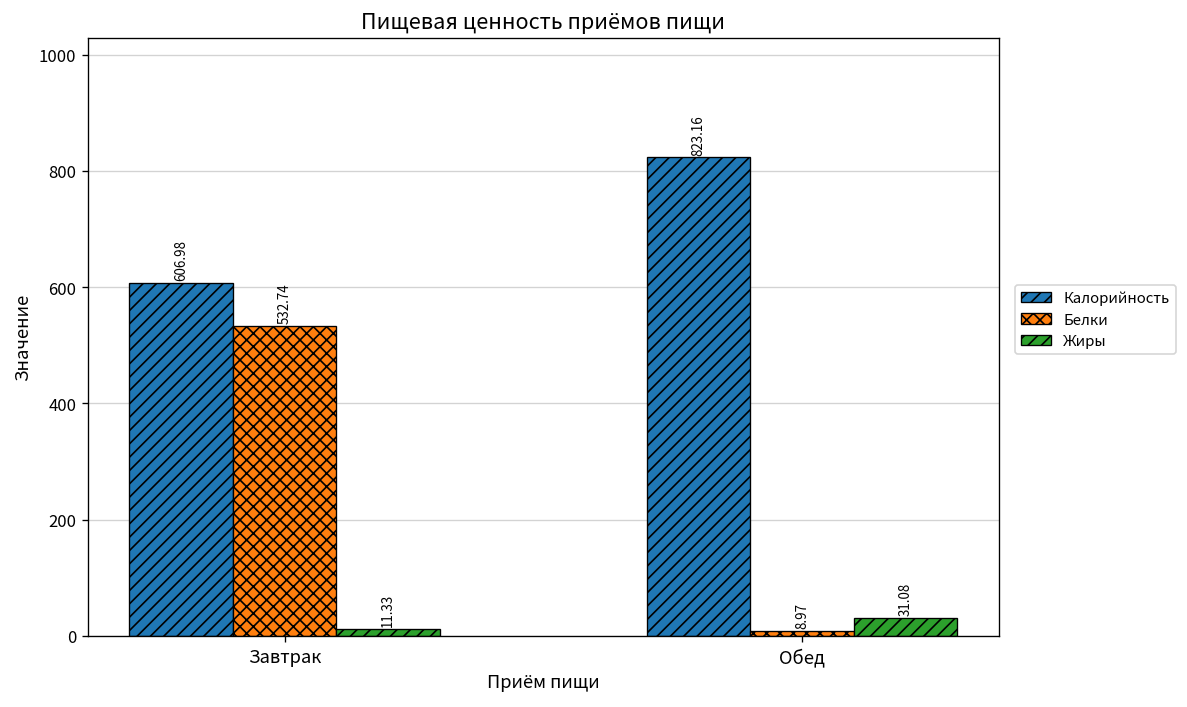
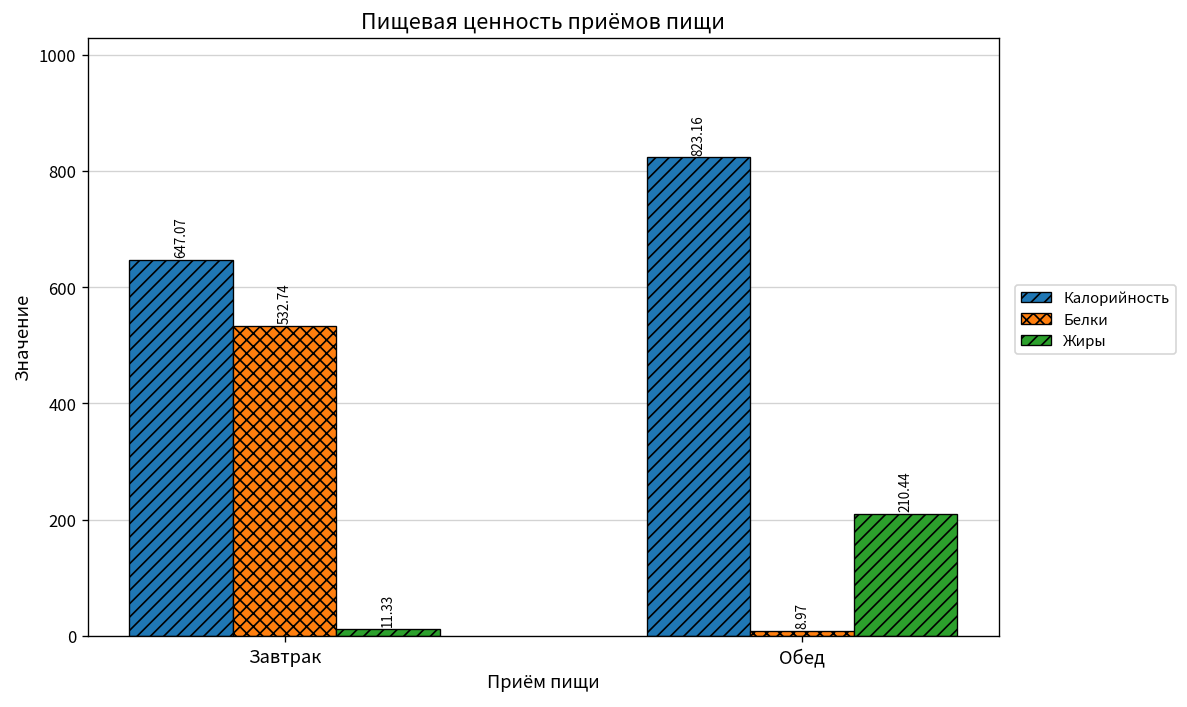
  {
    "Калорийность": {
-     "Завтрак": 606.98,
+     "Завтрак": 647.07,
      "Обед": 823.16
    },
    "Белки": {
      "Завтрак": 532.74,
      "Обед": 8.97
    },
    "Жиры": {
      "Завтрак": 11.33,
-     "Обед": 31.08
+     "Обед": 210.44
    }
  }
